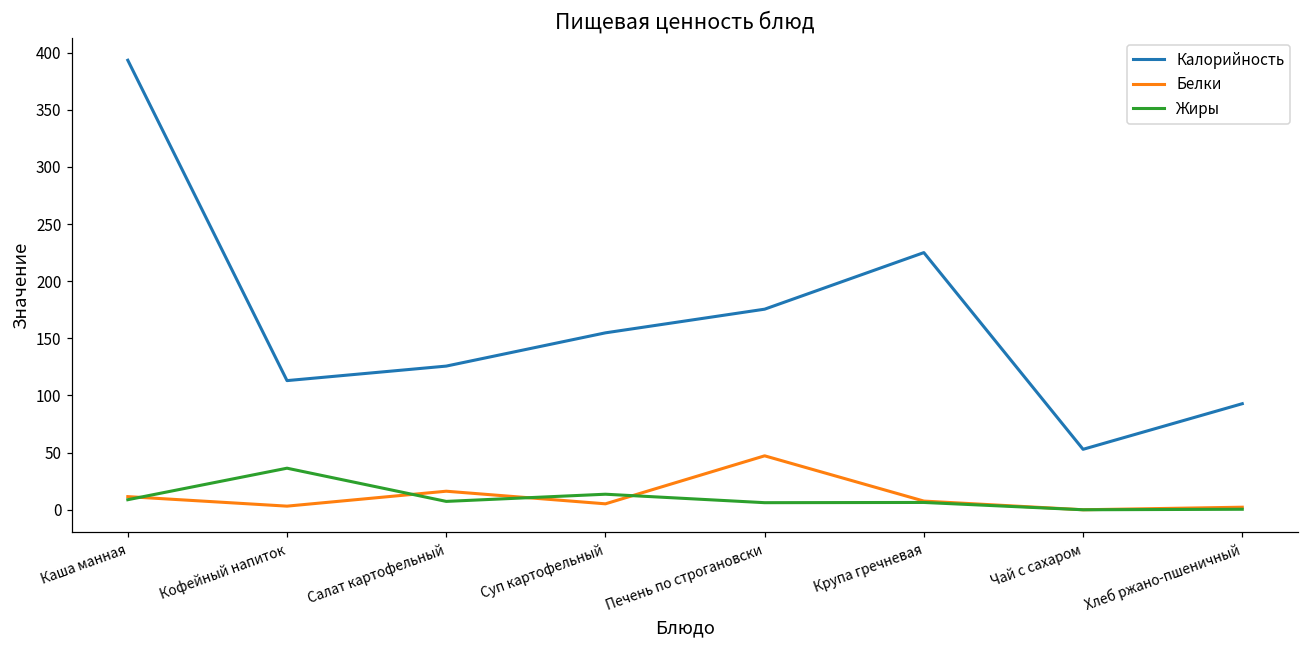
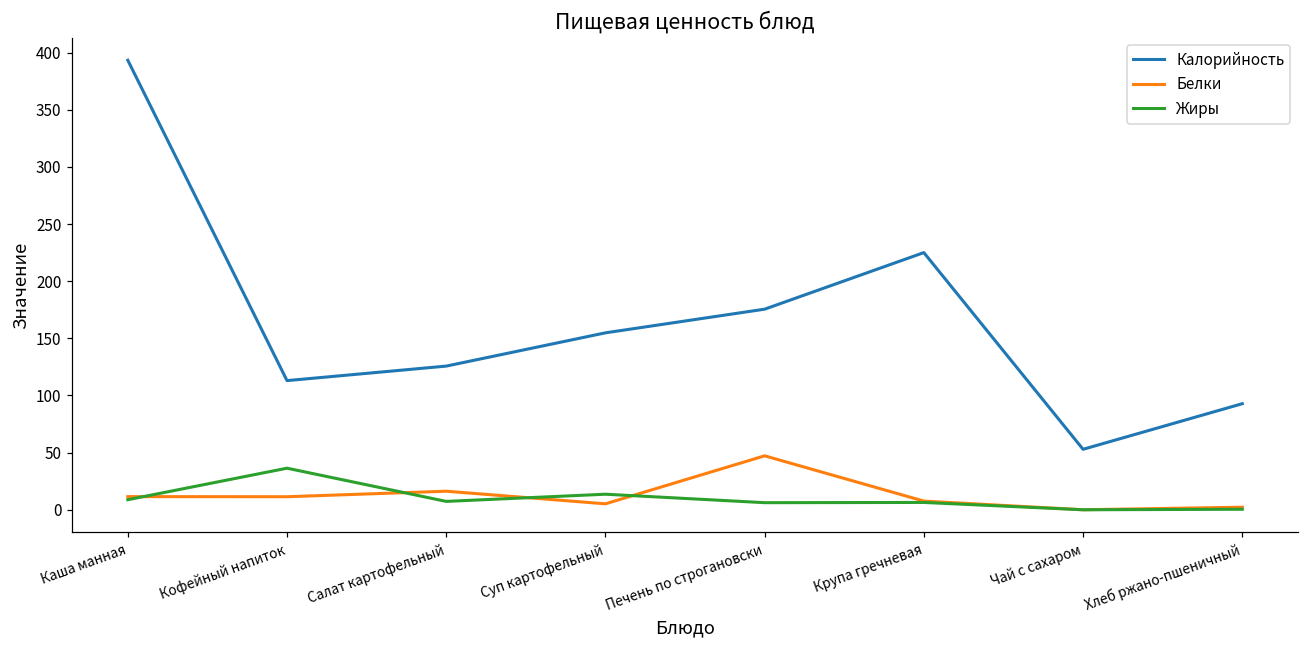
  {
    "Калорийность": {
      "Каша манная": 393,
      "Кофейный напиток": 113,
      "Салат картофельный": 126,
      "Суп картофельный": 155,
      "Печень по строгановски": 176,
      "Крупа гречневая": 225,
      "Чай с сахаром": 53,
      "Хлеб ржано-пшеничный": 93
    },
    "Белки": {
      "Каша манная": 12,
-     "Кофейный напиток": 3,
+     "Кофейный напиток": 11,
      "Салат картофельный": 16,
      "Суп картофельный": 5,
      "Печень по строгановски": 47
    },
    "Жиры": {
      "Каша манная": 9,
      "Кофейный напиток": 36,
      "Салат картофельный": 7,
      "Суп картофельный": 14,
      "Печень по строгановски": 6
    }
  }
